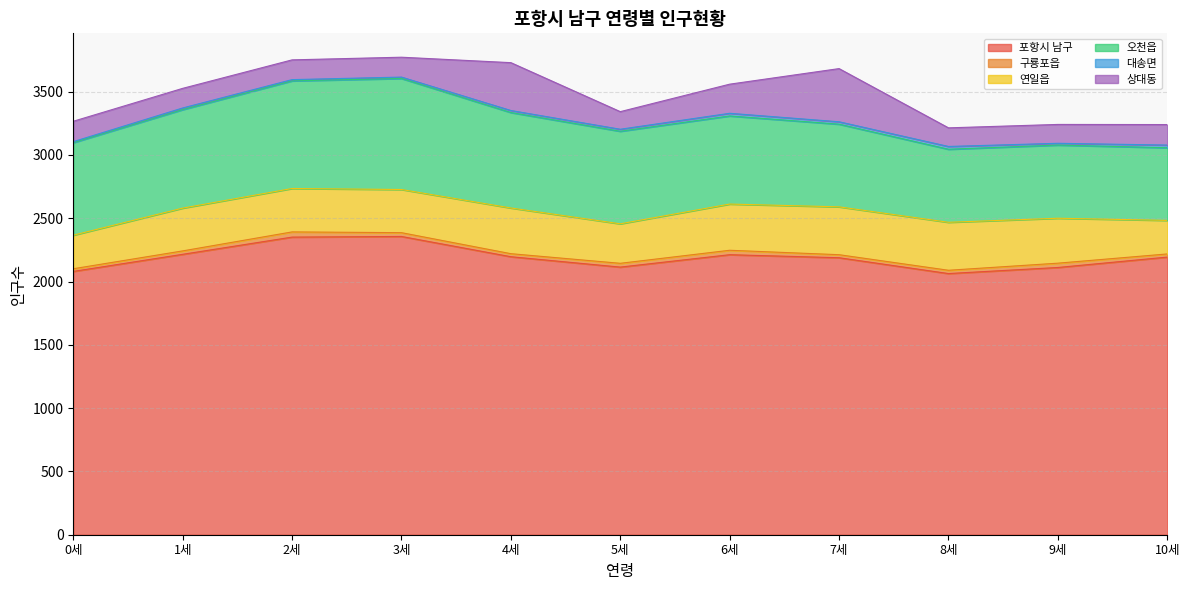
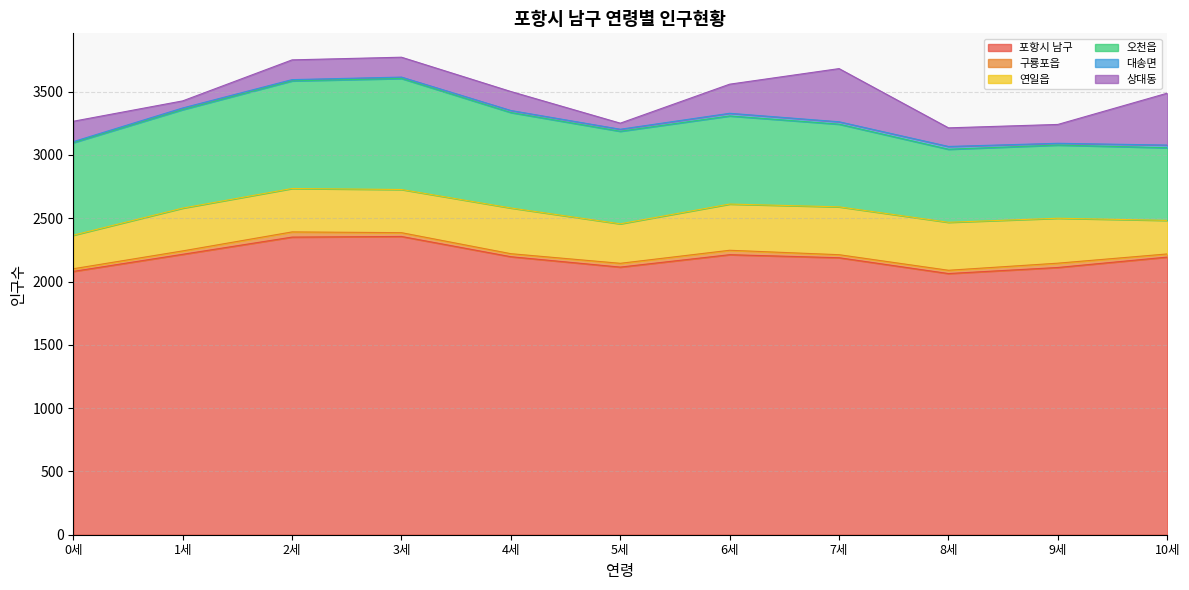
  {
    "연일읍": {
      "0세": 270,
      "1세": 340,
      "2세": 340,
      "3세": 340,
      "4세": 360,
      "5세": 310,
      "6세": 370,
      "7세": 380,
      "8세": 380,
      "9세": 360,
      "10세": 270
    },
    "오천읍": {
      "6세": 700,
      "8세": 580,
      "10세": 570
    },
    "대송면": {
      "6세": 20,
      "8세": 20,
      "10세": 20
    },
    "상대동": {
      "0세": 160,
-     "1세": 160,
+     "1세": 60,
      "2세": 160,
      "3세": 160,
-     "4세": 380,
-     "5세": 140,
+     "4세": 150,
+     "5세": 50,
      "6세": 230,
      "7세": 420,
      "8세": 150,
      "9세": 150,
-     "10세": 160
+     "10세": 410
    }
  }
